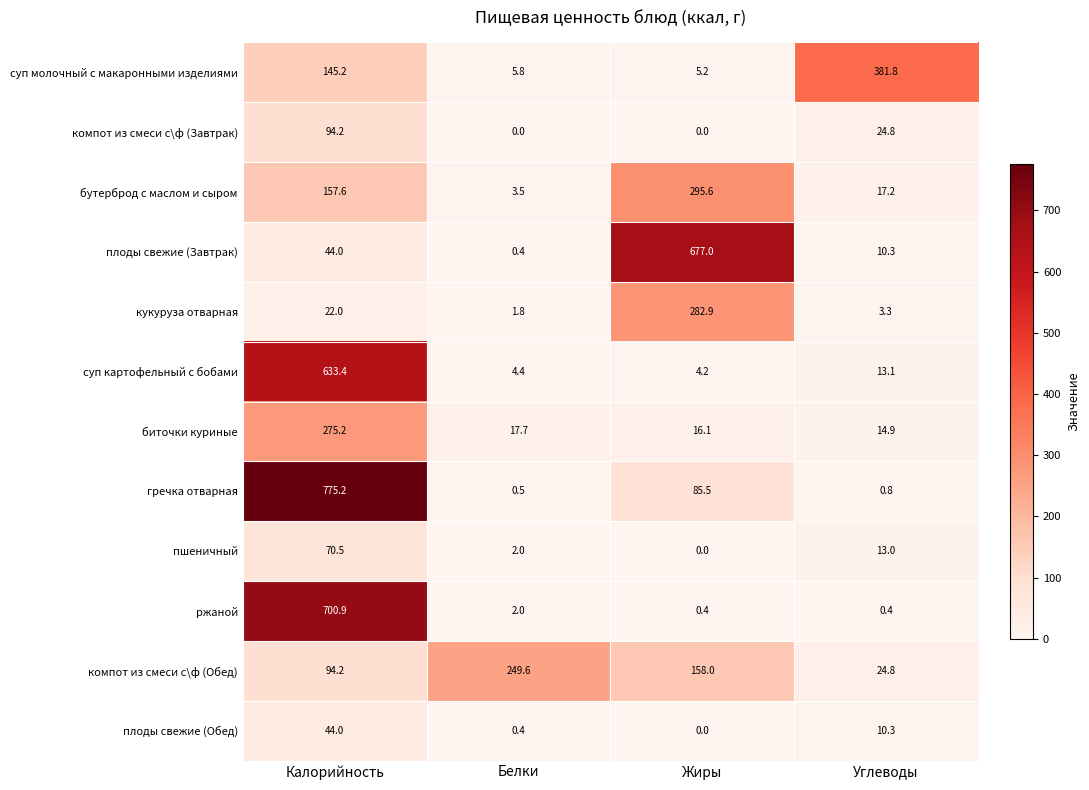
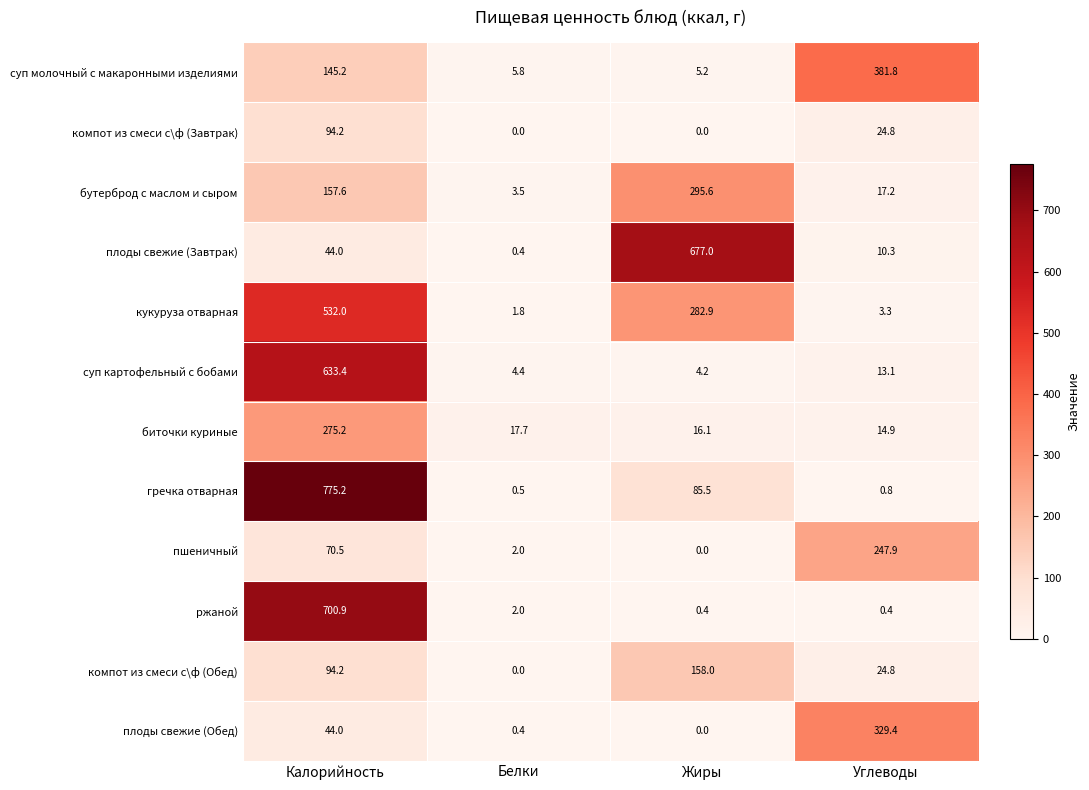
  {
    "суп молочный с макаронными изделиями": {
      "Калорийность": 145.2,
      "Белки": 5.8,
      "Жиры": 5.2,
      "Углеводы": 381.8
    },
    "компот из смеси с\\ф (Завтрак)": {
      "Калорийность": 94.2,
      "Белки": 0.0,
      "Жиры": 0.0,
      "Углеводы": 24.8
    },
    "бутерброд с маслом и сыром": {
      "Калорийность": 157.6,
      "Белки": 3.5,
      "Жиры": 295.6,
      "Углеводы": 17.2
    },
    "плоды свежие (Завтрак)": {
      "Калорийность": 44.0,
      "Белки": 0.4,
      "Жиры": 677.0,
      "Углеводы": 10.3
    },
    "кукуруза отварная": {
-     "Калорийность": 22.0,
+     "Калорийность": 532.0,
      "Белки": 1.8,
      "Жиры": 282.9,
      "Углеводы": 3.3
    },
    "суп картофельный с бобами": {
      "Калорийность": 633.4,
      "Белки": 4.4,
      "Жиры": 4.2,
      "Углеводы": 13.1
    },
    "биточки куриные": {
      "Калорийность": 275.2,
      "Белки": 17.7,
      "Жиры": 16.1,
      "Углеводы": 14.9
    },
    "гречка отварная": {
      "Калорийность": 775.2,
      "Белки": 0.5,
      "Жиры": 85.5,
      "Углеводы": 0.8
    },
    "пшеничный": {
      "Калорийность": 70.5,
      "Белки": 2.0,
      "Жиры": 0.0,
-     "Углеводы": 13.0
+     "Углеводы": 247.9
    },
    "ржаной": {
      "Калорийность": 700.9,
      "Белки": 2.0,
      "Жиры": 0.4,
      "Углеводы": 0.4
    },
    "компот из смеси с\\ф (Обед)": {
      "Калорийность": 94.2,
-     "Белки": 249.6,
+     "Белки": 0.0,
      "Жиры": 158.0,
      "Углеводы": 24.8
    },
    "плоды свежие (Обед)": {
      "Калорийность": 44.0,
      "Белки": 0.4,
      "Жиры": 0.0,
-     "Углеводы": 10.3
+     "Углеводы": 329.4
    }
  }
